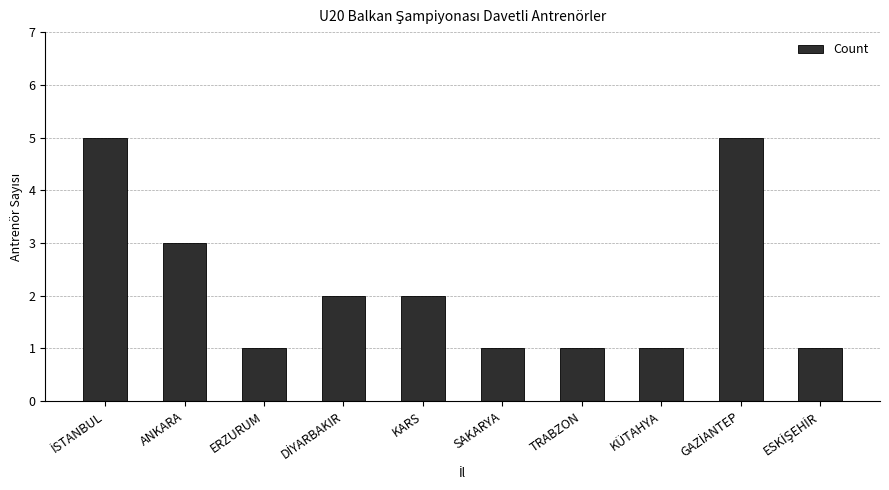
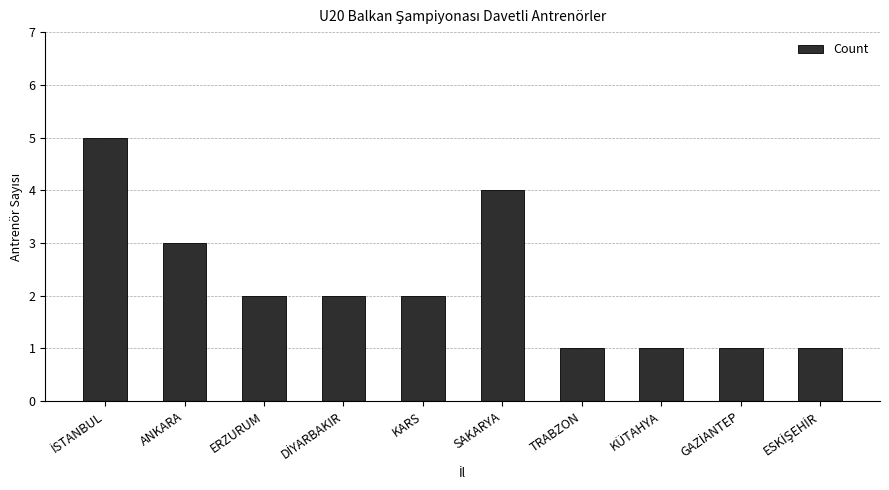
  {
    "İSTANBUL": 5,
    "ANKARA": 3,
-   "ERZURUM": 1,
+   "ERZURUM": 2,
    "DİYARBAKIR": 2,
    "KARS": 2,
-   "SAKARYA": 1,
+   "SAKARYA": 4,
    "TRABZON": 1,
    "KÜTAHYA": 1,
-   "GAZİANTEP": 5,
+   "GAZİANTEP": 1,
    "ESKİŞEHİR": 1
  }
